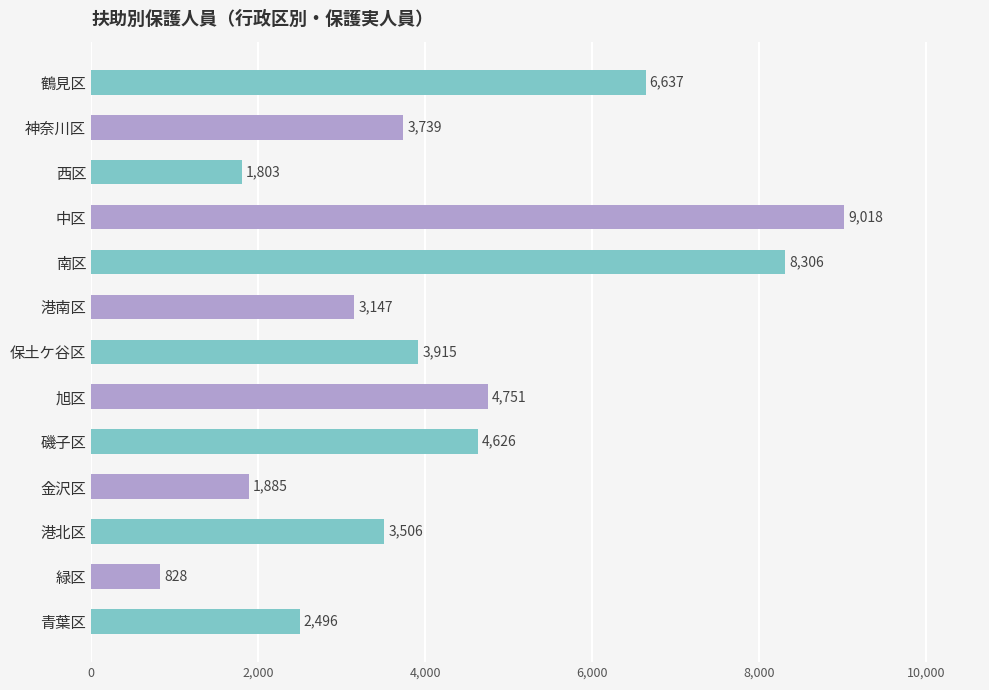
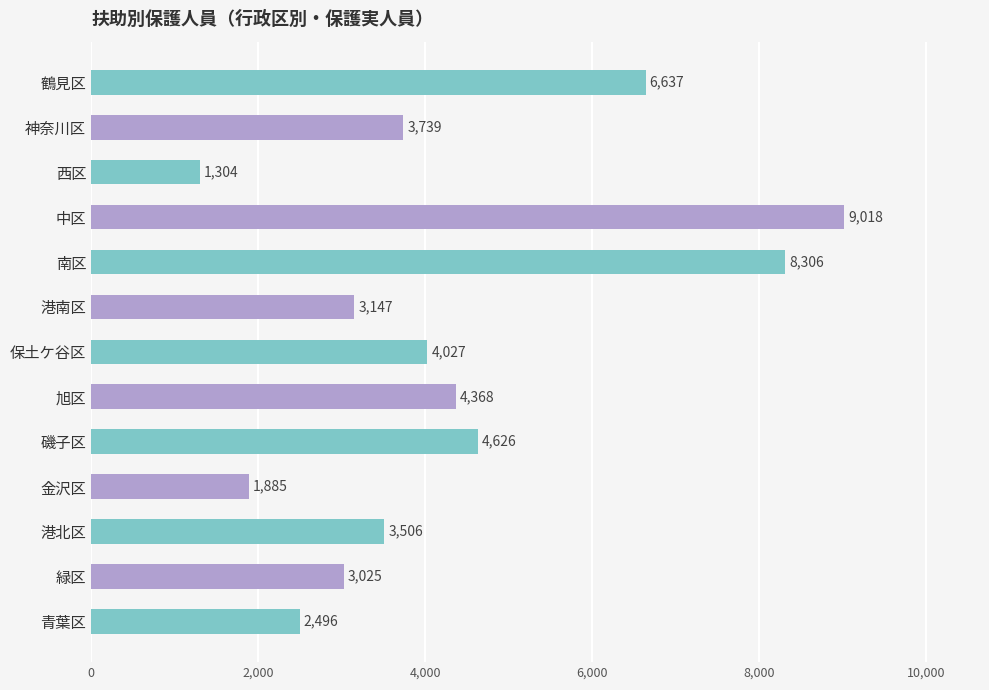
  {
    "鶴見区": "6,637",
    "神奈川区": "3,739",
-   "西区": "1,803",
+   "西区": "1,304",
    "中区": "9,018",
    "南区": "8,306",
    "港南区": "3,147",
-   "保土ケ谷区": "3,915",
-   "旭区": "4,751",
+   "保土ケ谷区": "4,027",
+   "旭区": "4,368",
    "磯子区": "4,626",
    "金沢区": "1,885",
    "港北区": "3,506",
-   "緑区": "828",
+   "緑区": "3,025",
    "青葉区": "2,496"
  }
